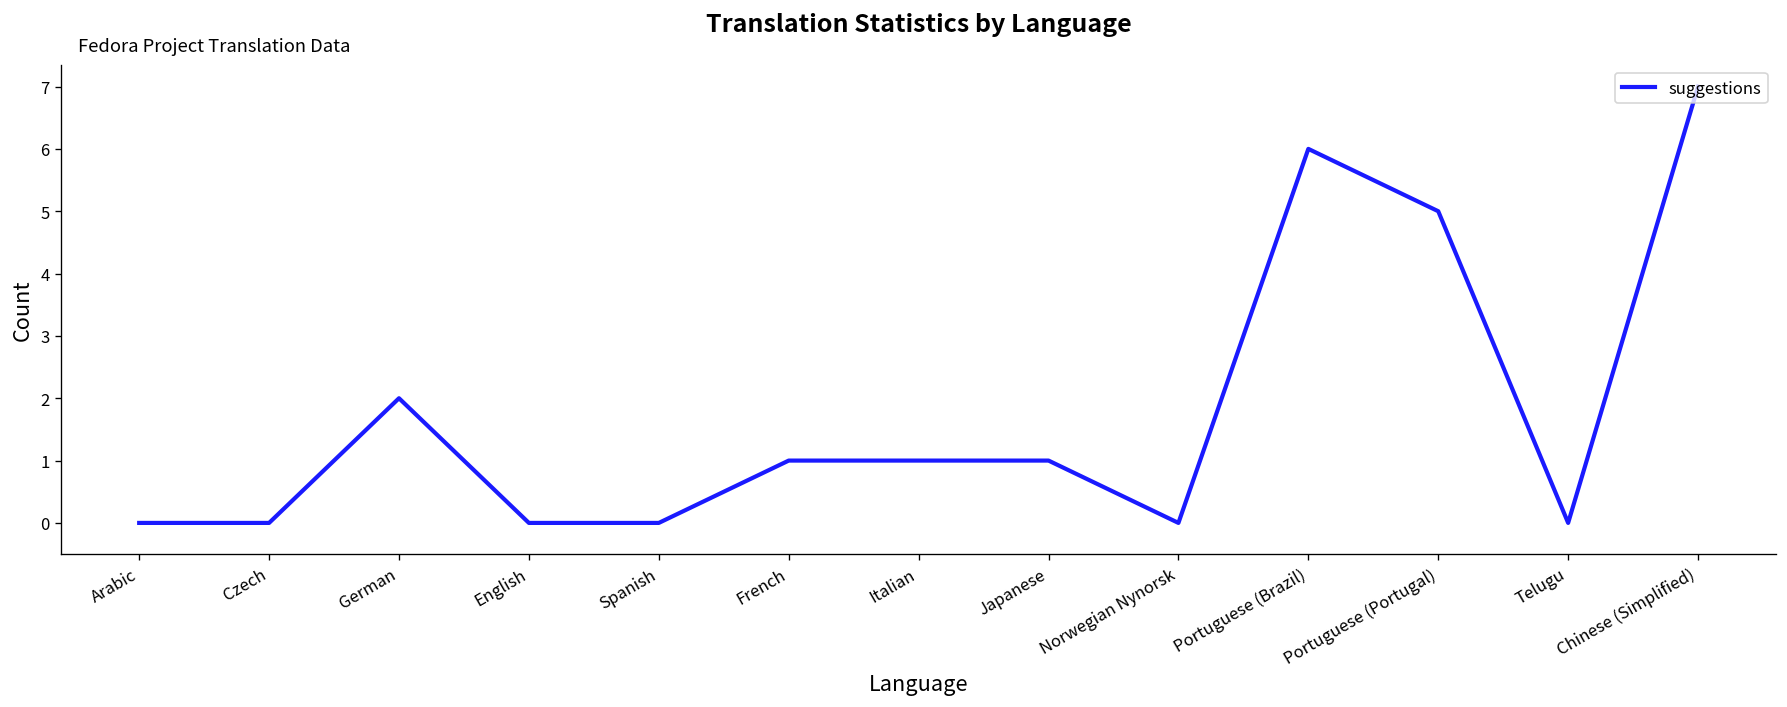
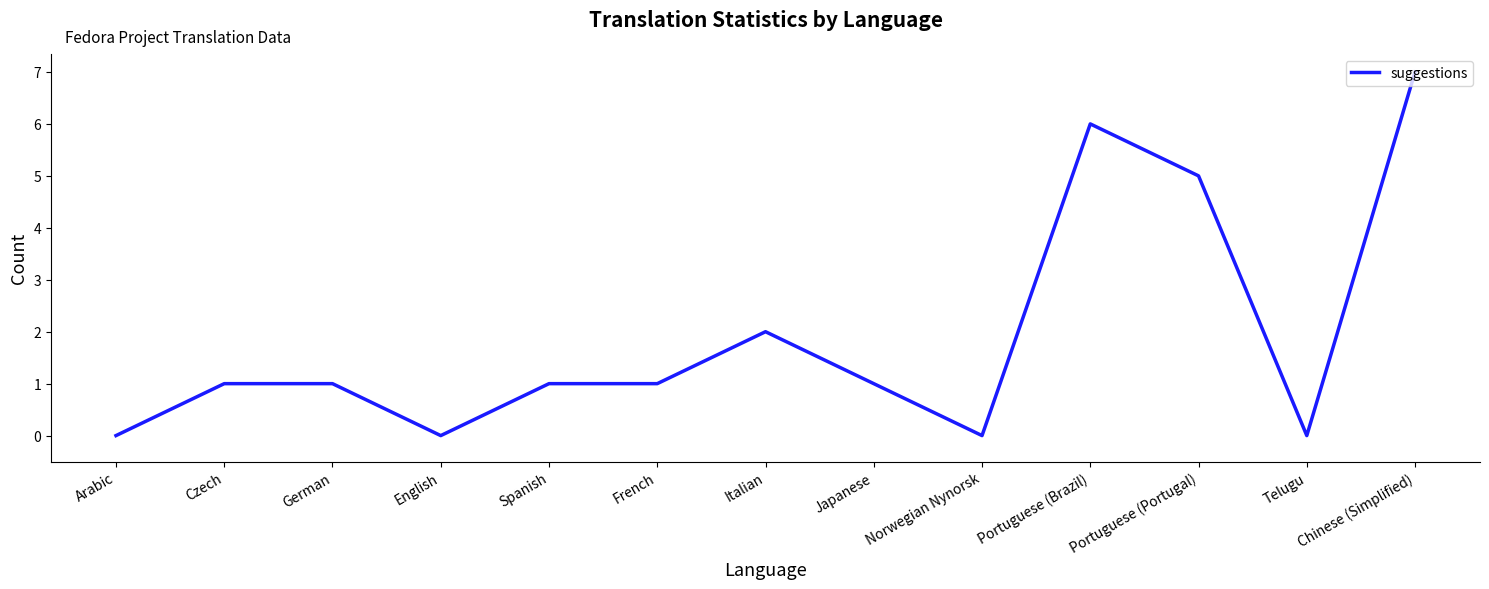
  {
    "Arabic": 0,
-   "Czech": 0,
-   "German": 2,
+   "Czech": 1,
+   "German": 1,
    "English": 0,
-   "Spanish": 0,
+   "Spanish": 1,
    "French": 1,
-   "Italian": 1,
+   "Italian": 2,
    "Japanese": 1,
    "Norwegian Nynorsk": 0,
    "Portuguese (Brazil)": 6,
    "Portuguese (Portugal)": 5,
    "Telugu": 0
  }
